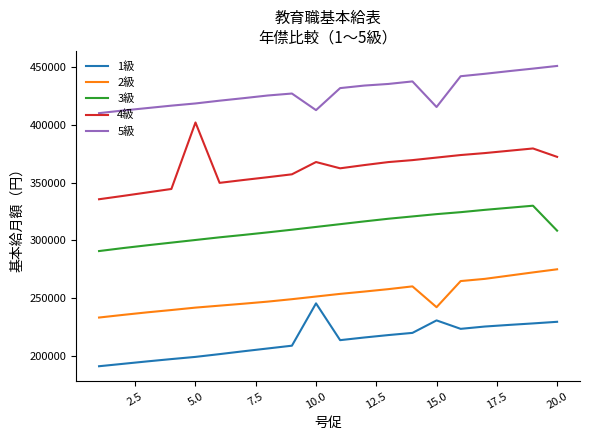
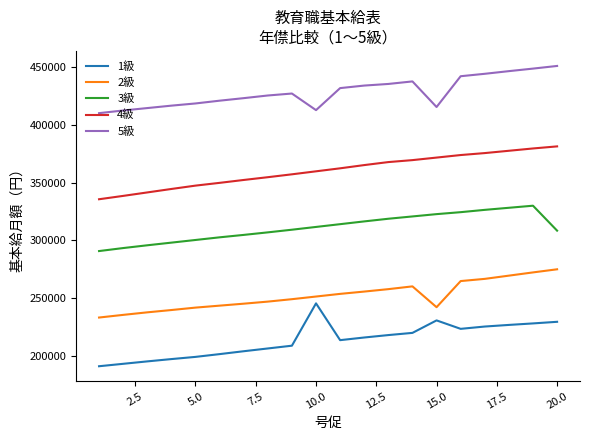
  {
    "1級": {
      "5.0": 199000,
      "10.0": 245000,
      "15.0": 231000,
      "20.0": 229000
    },
    "2級": {
      "5.0": 242000,
      "10.0": 251000,
      "15.0": 242000,
      "20.0": 275000
    },
    "3級": {
      "5.0": 300000,
      "10.0": 312000,
      "15.0": 323000,
      "20.0": 308000
    },
    "4級": {
-     "5.0": 402000,
-     "10.0": 368000,
+     "5.0": 347000,
+     "10.0": 360000,
      "15.0": 372000,
-     "20.0": 372000
+     "20.0": 381000
    },
    "5級": {
      "5.0": 419000,
      "10.0": 413000,
      "15.0": 416000,
      "20.0": 451000
    }
  }
